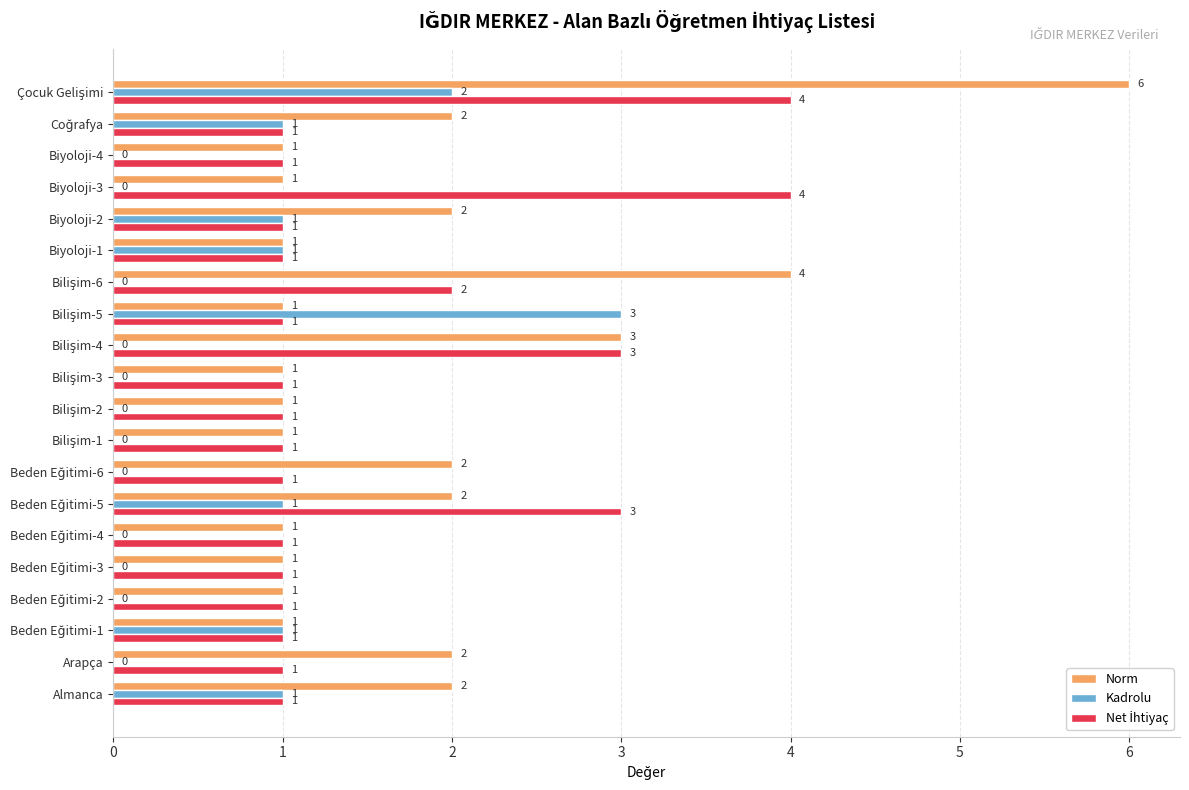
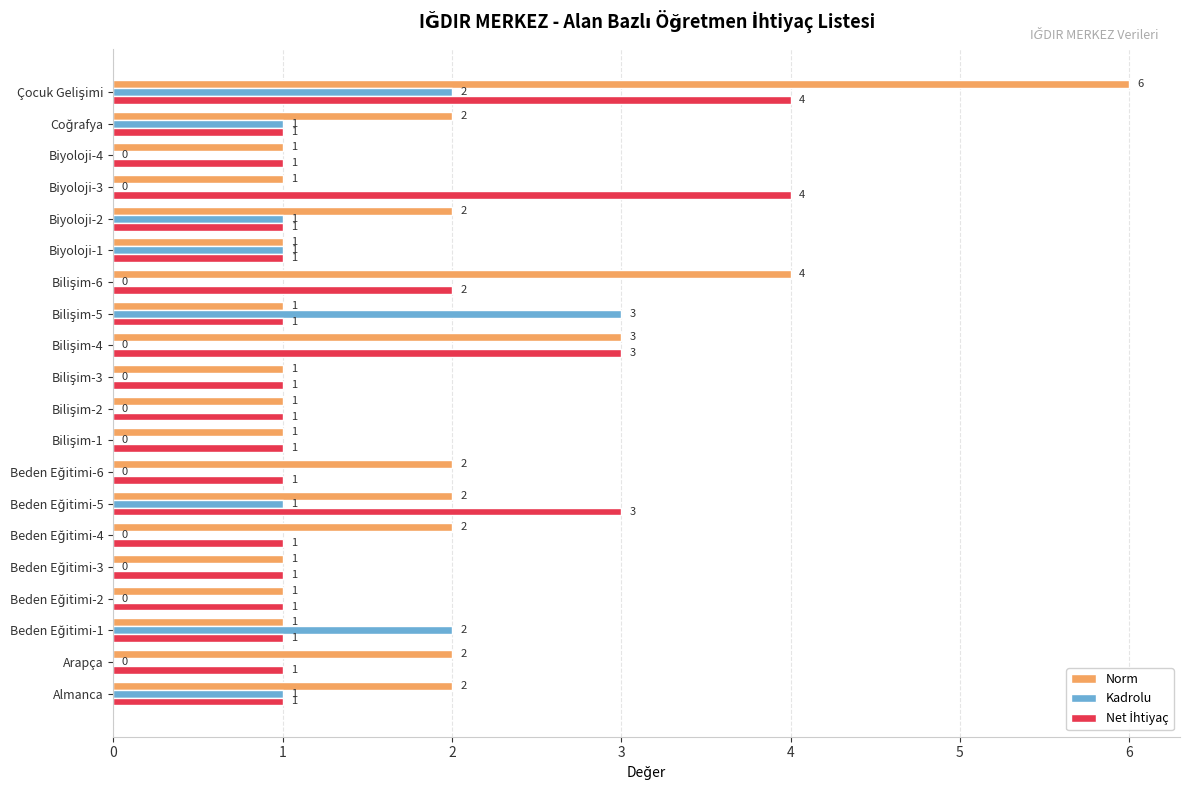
  {
    "Norm": {
      "Çocuk Gelişimi": 6,
      "Coğrafya": 2,
      "Biyoloji-4": 1,
      "Biyoloji-3": 1,
      "Biyoloji-2": 2,
      "Bilişim-6": 4,
      "Bilişim-5": 1,
      "Bilişim-4": 3,
      "Bilişim-3": 1,
      "Bilişim-2": 1,
      "Bilişim-1": 1,
      "Beden Eğitimi-6": 2,
      "Beden Eğitimi-5": 2,
-     "Beden Eğitimi-4": 1,
+     "Beden Eğitimi-4": 2,
      "Beden Eğitimi-3": 1,
      "Beden Eğitimi-2": 1,
      "Arapça": 2,
      "Almanca": 2
    },
    "Kadrolu": {
      "Çocuk Gelişimi": 2,
      "Biyoloji-4": 0,
      "Biyoloji-3": 0,
      "Bilişim-6": 0,
      "Bilişim-5": 3,
      "Bilişim-4": 0,
      "Bilişim-3": 0,
      "Bilişim-2": 0,
      "Bilişim-1": 0,
      "Beden Eğitimi-6": 0,
      "Beden Eğitimi-5": 1,
      "Beden Eğitimi-4": 0,
      "Beden Eğitimi-3": 0,
      "Beden Eğitimi-2": 0,
-     "Beden Eğitimi-1": 1,
+     "Beden Eğitimi-1": 2,
      "Arapça": 0
    },
    "Net İhtiyaç": {
      "Çocuk Gelişimi": 4,
      "Biyoloji-4": 1,
      "Biyoloji-3": 4,
      "Bilişim-6": 2,
      "Bilişim-5": 1,
      "Bilişim-4": 3,
      "Bilişim-3": 1,
      "Bilişim-2": 1,
      "Bilişim-1": 1,
      "Beden Eğitimi-6": 1,
      "Beden Eğitimi-5": 3,
      "Beden Eğitimi-4": 1,
      "Beden Eğitimi-3": 1,
      "Beden Eğitimi-2": 1,
      "Arapça": 1
    }
  }
